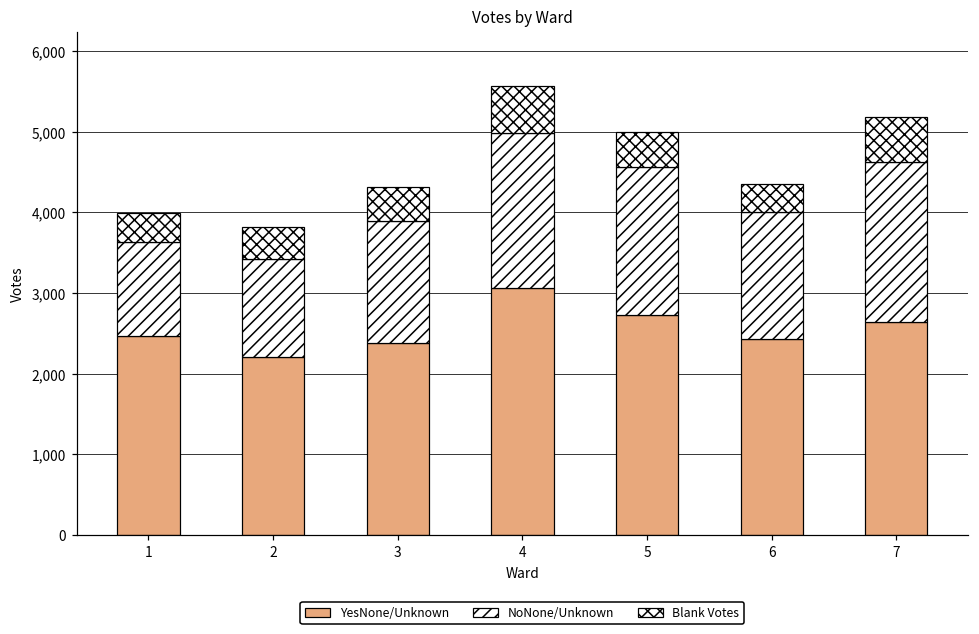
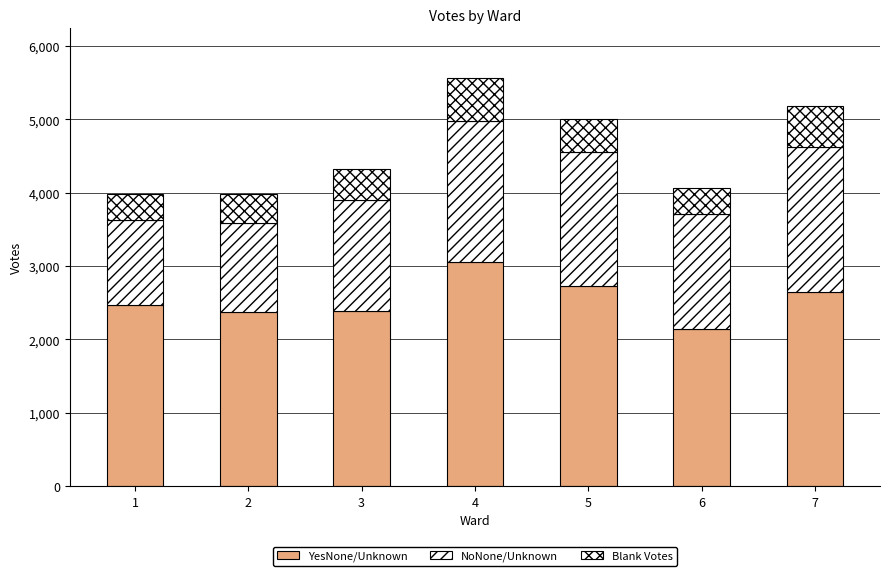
  {
    "YesNone/Unknown": {
      "1": "2,500",
-     "2": "2,200",
+     "2": "2,400",
      "3": "2,400",
      "4": "3,100",
      "5": "2,700",
-     "6": "2,400",
+     "6": "2,100",
      "7": "2,600"
    }
  }
